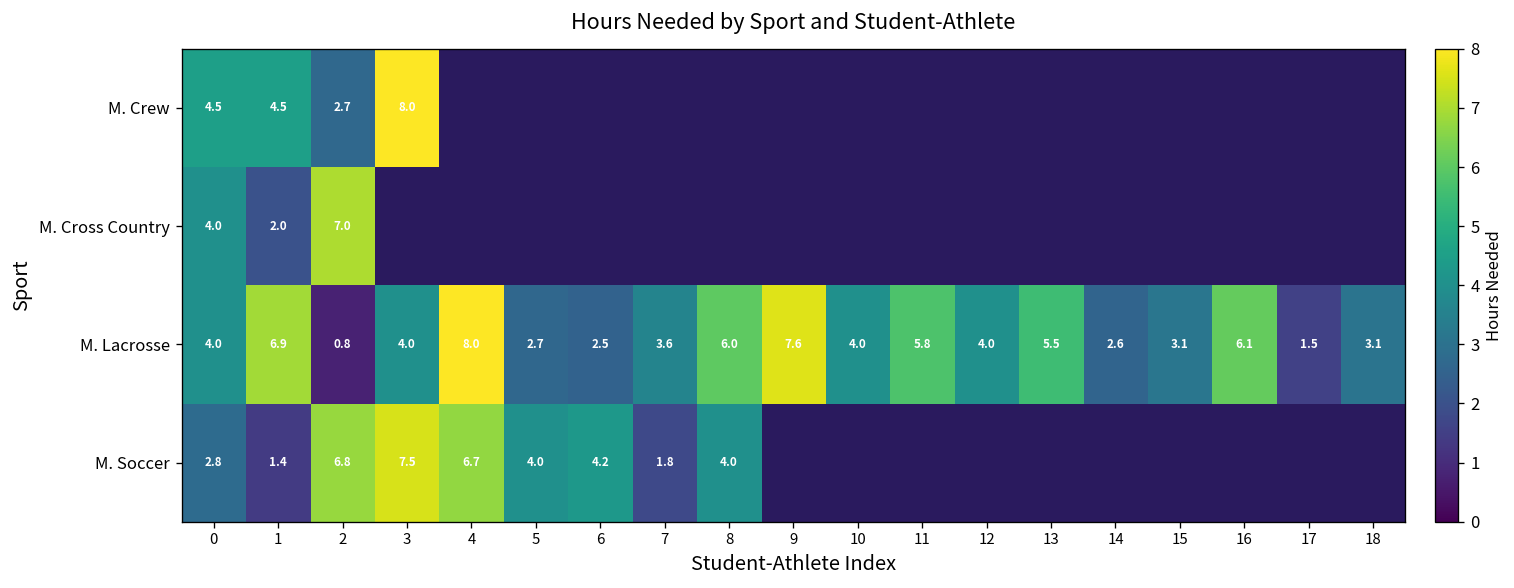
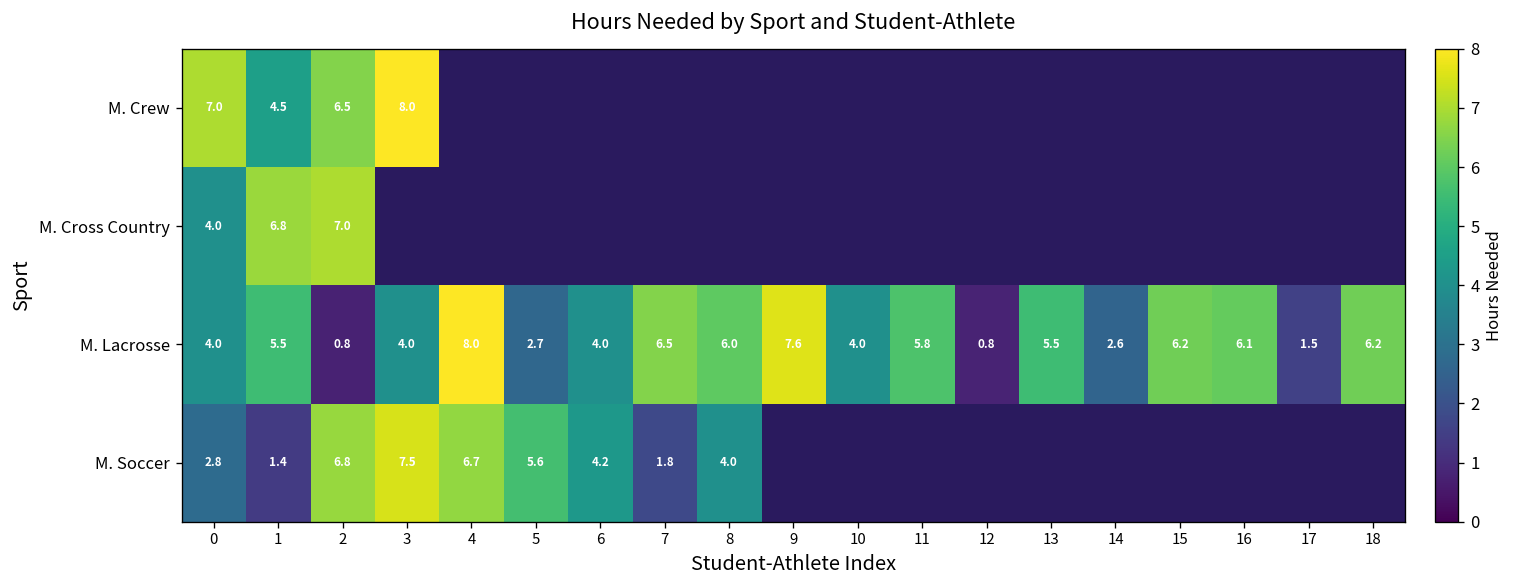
  {
    "M. Crew": {
-     "0": 4.5,
+     "0": 7.0,
      "1": 4.5,
-     "2": 2.7,
+     "2": 6.5,
      "3": 8.0
    },
    "M. Cross Country": {
      "0": 4.0,
-     "1": 2.0,
+     "1": 6.8,
      "2": 7.0
    },
    "M. Lacrosse": {
      "0": 4.0,
-     "1": 6.9,
+     "1": 5.5,
      "2": 0.8,
      "3": 4.0,
      "4": 8.0,
      "5": 2.7,
-     "6": 2.5,
-     "7": 3.6,
+     "6": 4.0,
+     "7": 6.5,
      "8": 6.0,
      "9": 7.6,
      "10": 4.0,
      "11": 5.8,
-     "12": 4.0,
+     "12": 0.8,
      "13": 5.5,
      "14": 2.6,
-     "15": 3.1,
+     "15": 6.2,
      "16": 6.1,
      "17": 1.5,
-     "18": 3.1
+     "18": 6.2
    },
    "M. Soccer": {
      "0": 2.8,
      "1": 1.4,
      "2": 6.8,
      "3": 7.5,
      "4": 6.7,
-     "5": 4.0,
+     "5": 5.6,
      "6": 4.2,
      "7": 1.8,
      "8": 4.0
    }
  }
